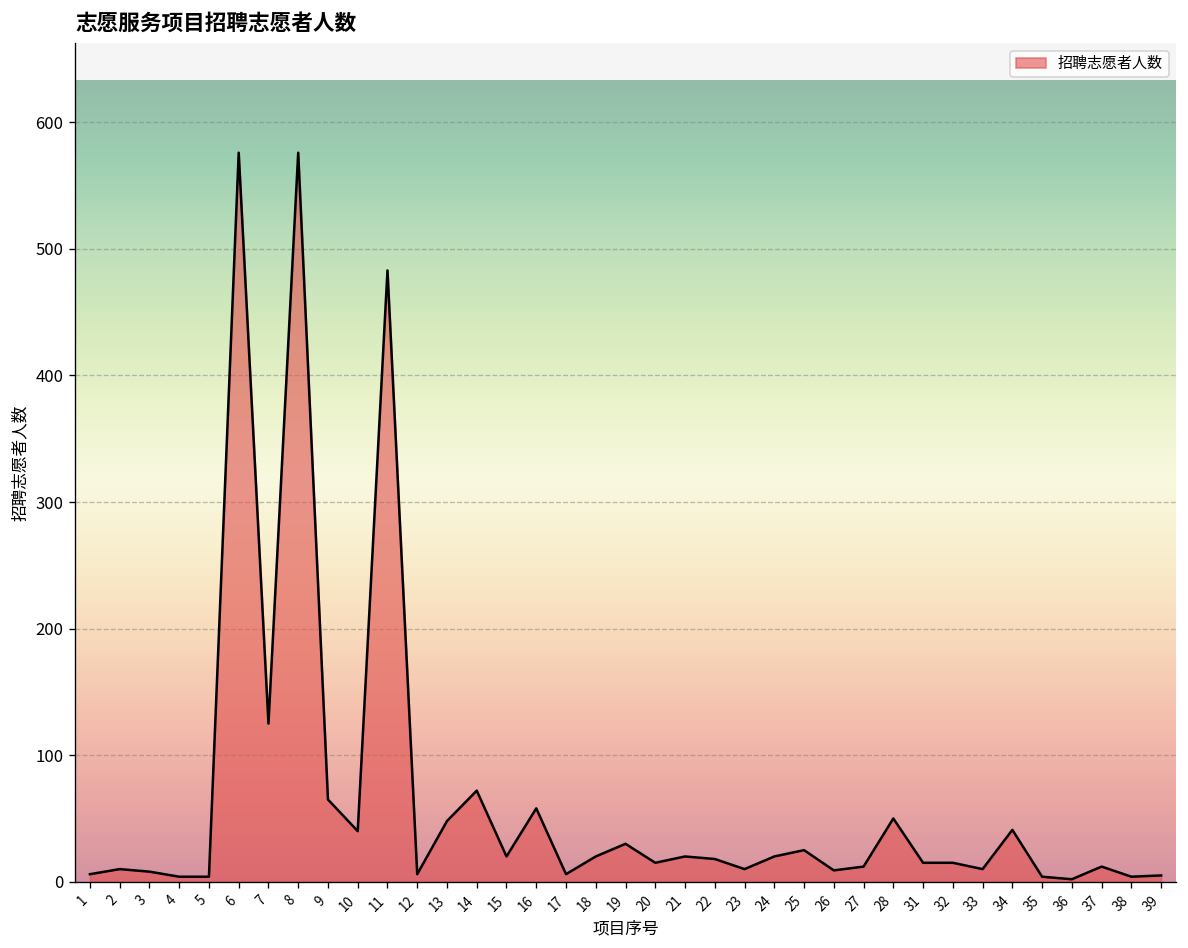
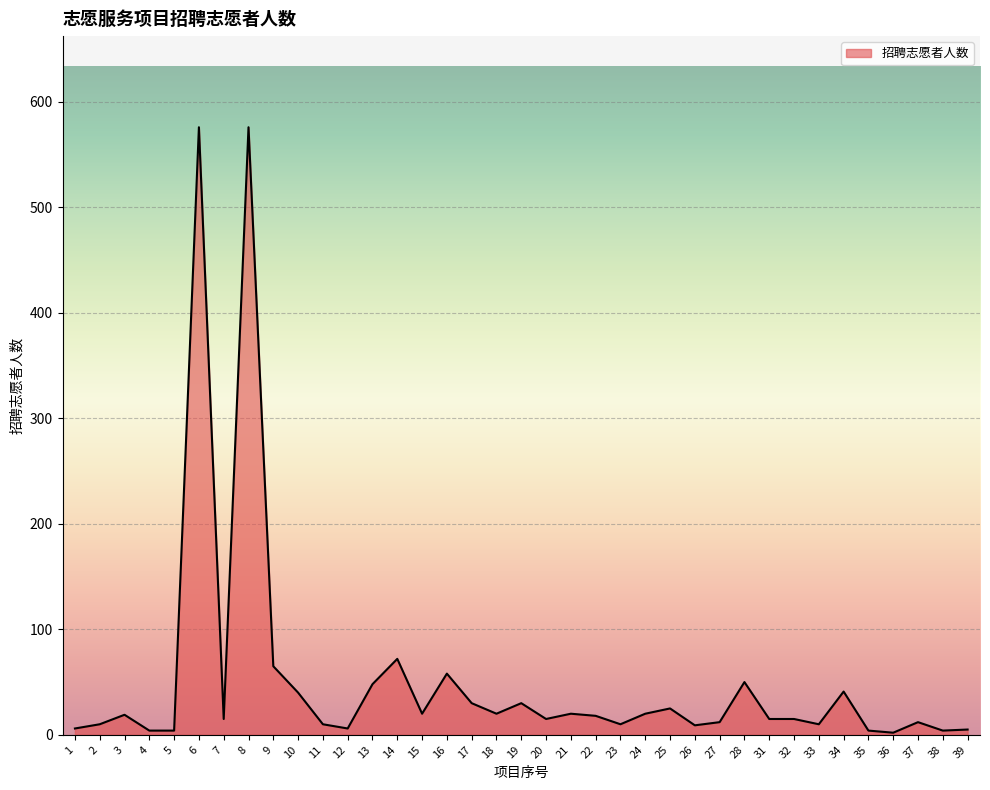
  {
    "1": 6,
    "2": 10,
-   "3": 8,
+   "3": 19,
    "4": 4,
    "5": 4,
    "6": 576,
-   "7": 125,
+   "7": 15,
    "8": 576,
    "9": 65,
    "10": 40,
-   "11": 483,
+   "11": 10,
    "12": 6,
    "13": 48,
    "14": 72,
    "15": 20,
    "16": 58,
-   "17": 6,
+   "17": 30,
    "18": 20,
    "19": 30,
    "20": 15,
    "21": 20,
    "22": 18,
    "23": 10,
    "24": 20,
    "25": 25,
    "26": 9,
    "27": 12,
    "28": 50,
    "31": 15,
    "32": 15,
    "33": 10,
    "34": 41,
    "35": 4,
    "36": 2,
    "37": 12,
    "38": 4,
    "39": 5
  }
